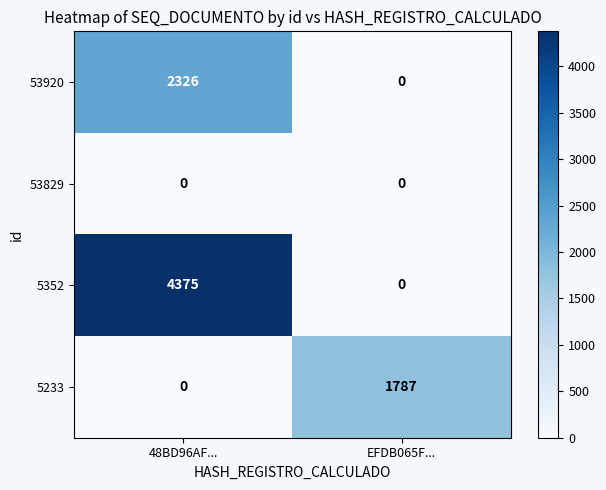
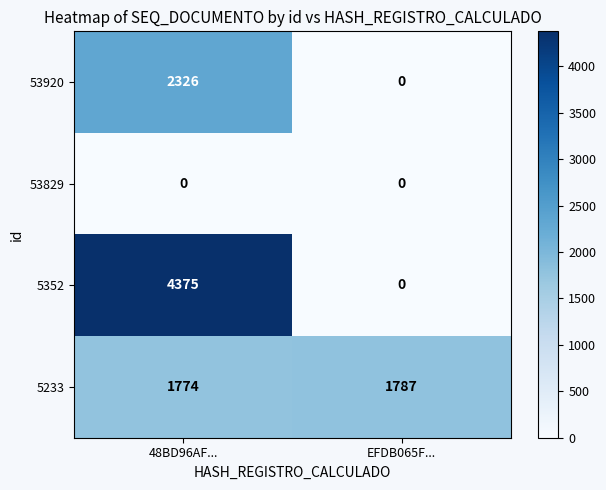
  {
    "53920": {
      "48BD96AF...": 2326,
      "EFDB065F...": 0
    },
    "53829": {
      "48BD96AF...": 0,
      "EFDB065F...": 0
    },
    "5352": {
      "48BD96AF...": 4375,
      "EFDB065F...": 0
    },
    "5233": {
-     "48BD96AF...": 0,
+     "48BD96AF...": 1774,
      "EFDB065F...": 1787
    }
  }
